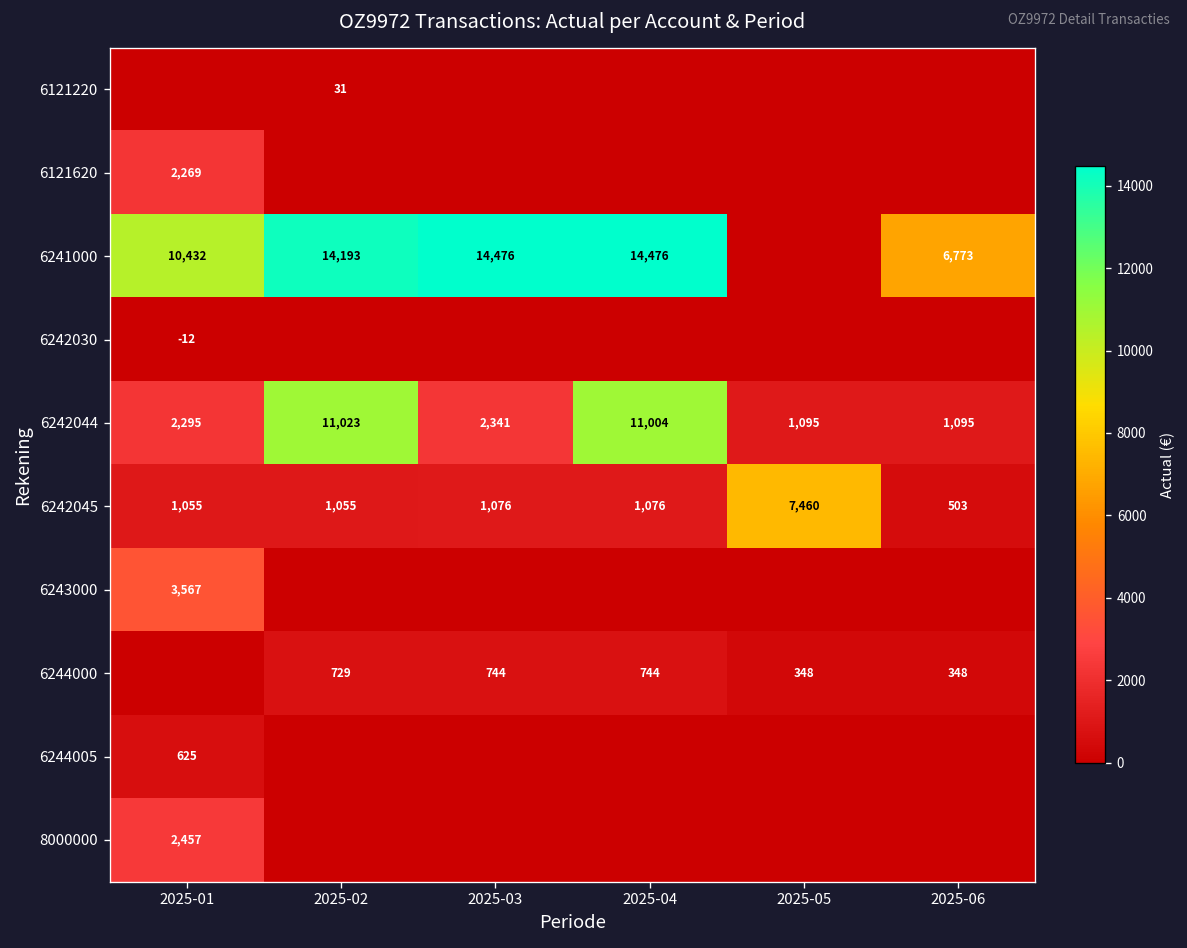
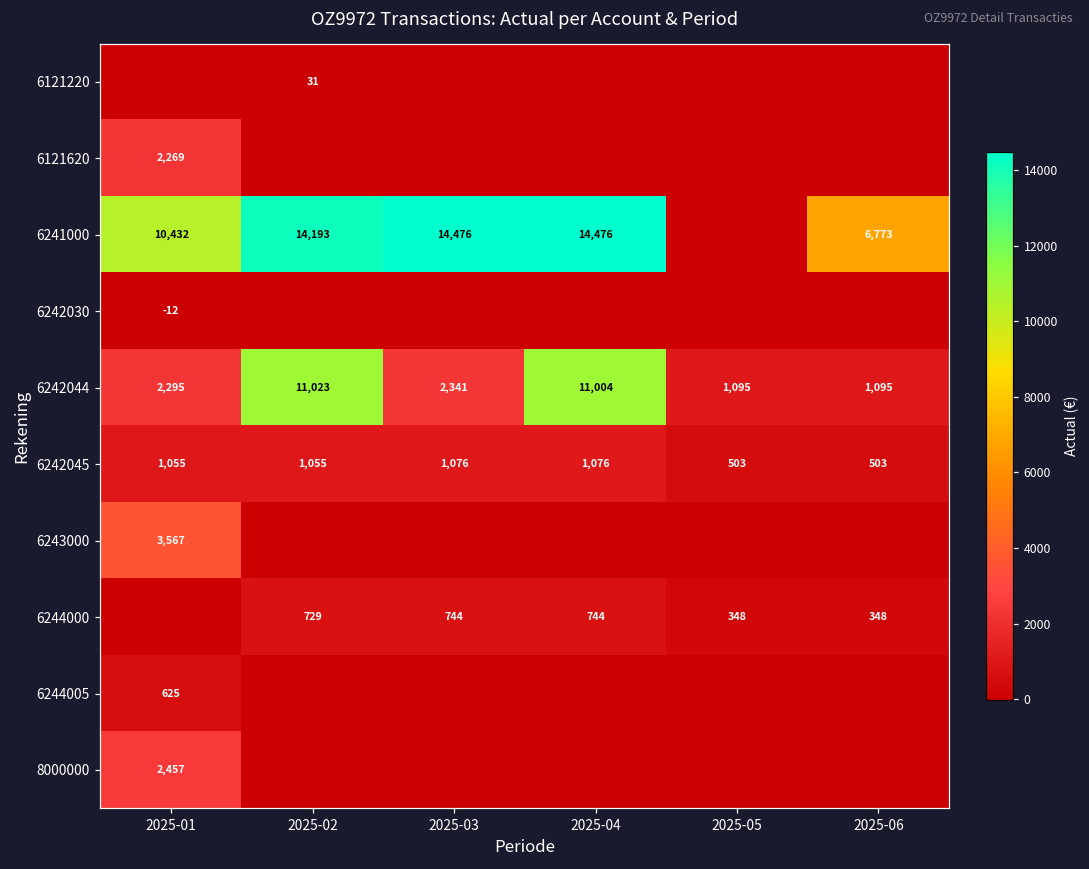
  {
    "6121220": {
      "2025-02": "31"
    },
    "6121620": {
      "2025-01": "2,269"
    },
    "6241000": {
      "2025-01": "10,432",
      "2025-02": "14,193",
      "2025-03": "14,476",
      "2025-04": "14,476",
      "2025-06": "6,773"
    },
    "6242030": {
      "2025-01": "-12"
    },
    "6242044": {
      "2025-01": "2,295",
      "2025-02": "11,023",
      "2025-03": "2,341",
      "2025-04": "11,004",
      "2025-05": "1,095",
      "2025-06": "1,095"
    },
    "6242045": {
      "2025-01": "1,055",
      "2025-02": "1,055",
      "2025-03": "1,076",
      "2025-04": "1,076",
-     "2025-05": "7,460",
+     "2025-05": "503",
      "2025-06": "503"
    },
    "6243000": {
      "2025-01": "3,567"
    },
    "6244000": {
      "2025-02": "729",
      "2025-03": "744",
      "2025-04": "744",
      "2025-05": "348",
      "2025-06": "348"
    },
    "6244005": {
      "2025-01": "625"
    },
    "8000000": {
      "2025-01": "2,457"
    }
  }
